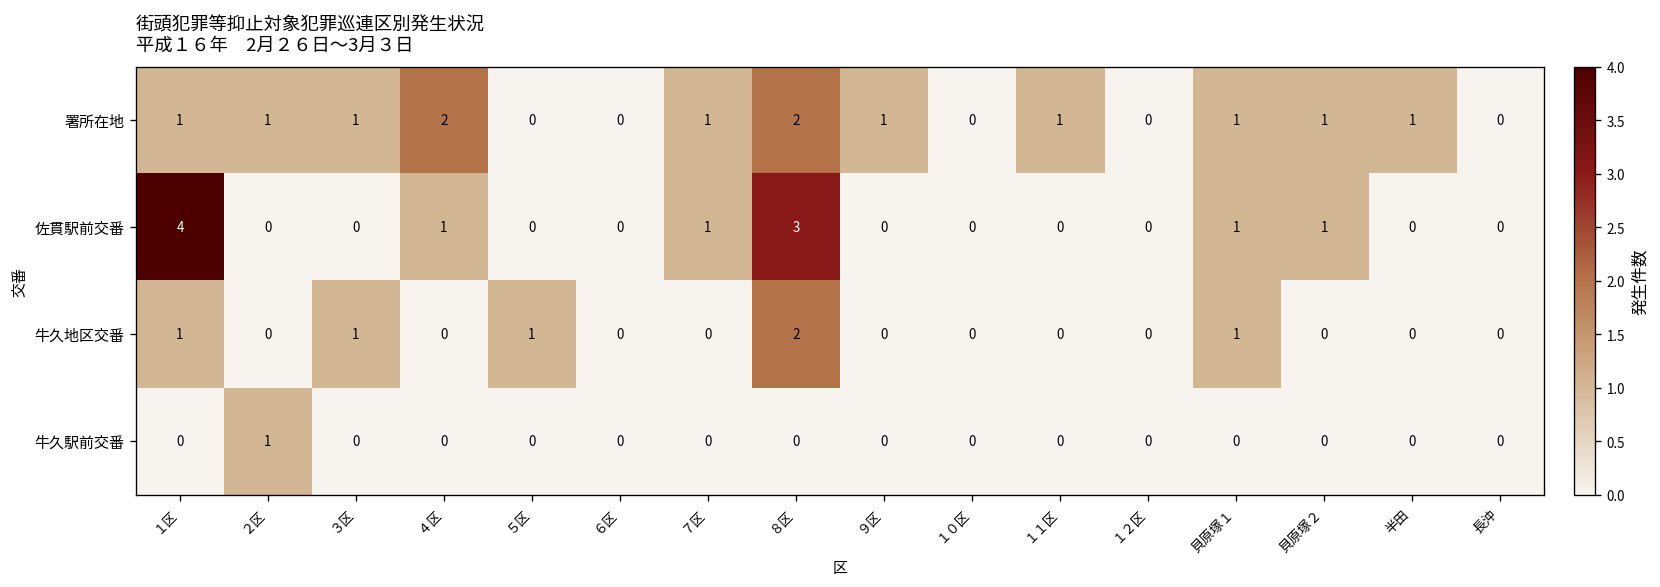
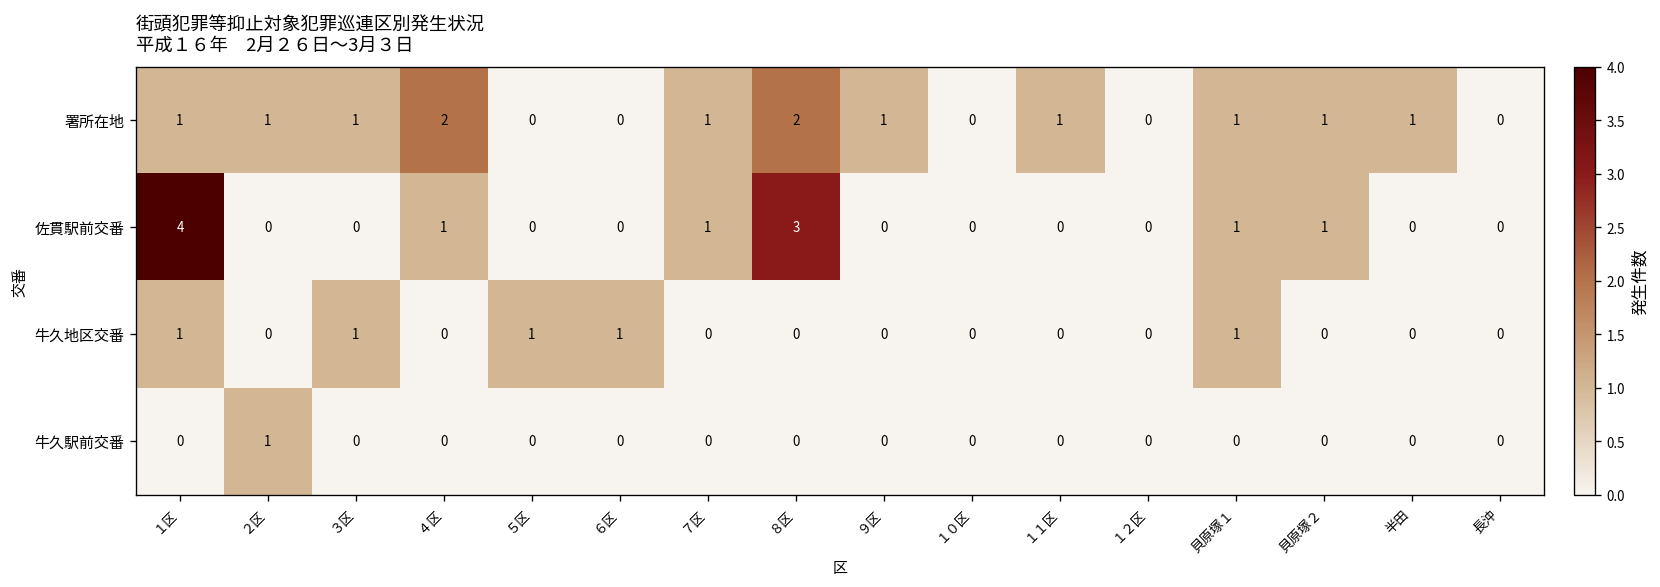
  {
    "署所在地": {
      "１区": 1,
      "２区": 1,
      "３区": 1,
      "４区": 2,
      "５区": 0,
      "６区": 0,
      "７区": 1,
      "８区": 2,
      "９区": 1,
      "１０区": 0,
      "１１区": 1,
      "１２区": 0,
      "貝原塚１": 1,
      "貝原塚２": 1,
      "半田": 1,
      "長沖": 0
    },
    "佐貫駅前交番": {
      "１区": 4,
      "２区": 0,
      "３区": 0,
      "４区": 1,
      "５区": 0,
      "６区": 0,
      "７区": 1,
      "８区": 3,
      "９区": 0,
      "１０区": 0,
      "１１区": 0,
      "１２区": 0,
      "貝原塚１": 1,
      "貝原塚２": 1,
      "半田": 0,
      "長沖": 0
    },
    "牛久地区交番": {
      "１区": 1,
      "２区": 0,
      "３区": 1,
      "４区": 0,
      "５区": 1,
-     "６区": 0,
+     "６区": 1,
      "７区": 0,
-     "８区": 2,
+     "８区": 0,
      "９区": 0,
      "１０区": 0,
      "１１区": 0,
      "１２区": 0,
      "貝原塚１": 1,
      "貝原塚２": 0,
      "半田": 0,
      "長沖": 0
    },
    "牛久駅前交番": {
      "１区": 0,
      "２区": 1,
      "３区": 0,
      "４区": 0,
      "５区": 0,
      "６区": 0,
      "７区": 0,
      "８区": 0,
      "９区": 0,
      "１０区": 0,
      "１１区": 0,
      "１２区": 0,
      "貝原塚１": 0,
      "貝原塚２": 0,
      "半田": 0,
      "長沖": 0
    }
  }
